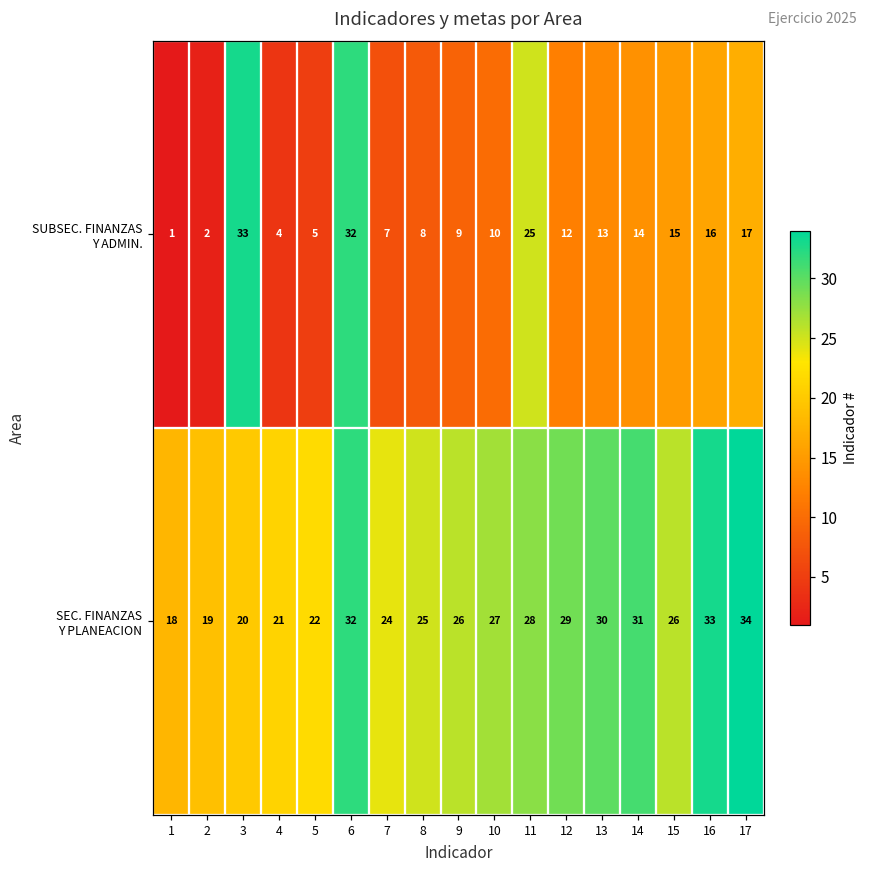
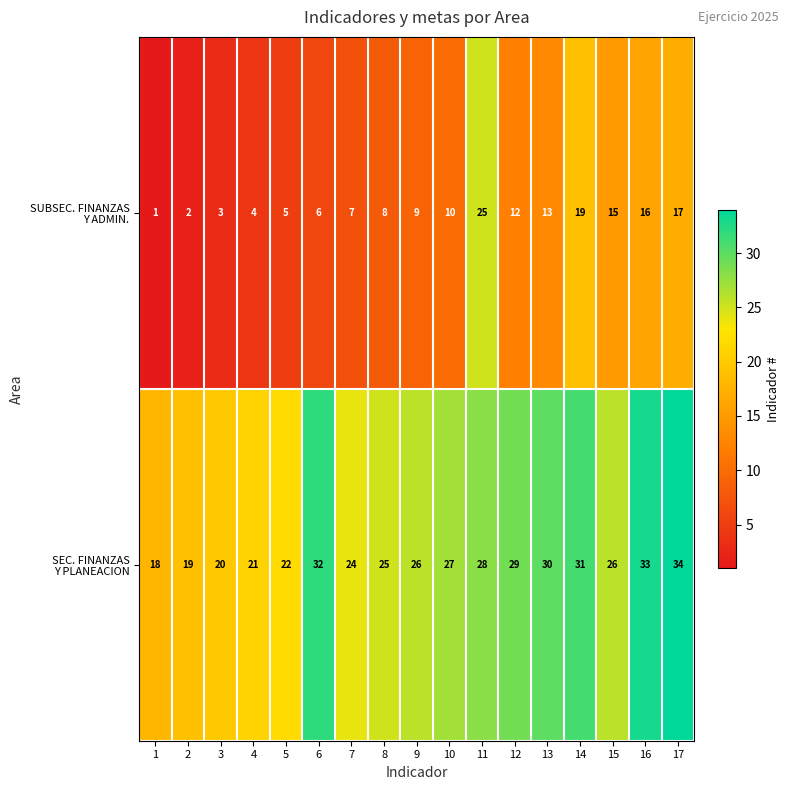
  {
    "SUBSEC. FINANZAS Y ADMIN.": {
      "1": 1,
      "2": 2,
-     "3": 33,
+     "3": 3,
      "4": 4,
      "5": 5,
-     "6": 32,
+     "6": 6,
      "7": 7,
      "8": 8,
      "9": 9,
      "10": 10,
      "11": 25,
      "12": 12,
      "13": 13,
-     "14": 14,
+     "14": 19,
      "15": 15,
      "16": 16,
      "17": 17
    },
    "SEC. FINANZAS Y PLANEACION": {
      "1": 18,
      "2": 19,
      "3": 20,
      "4": 21,
      "5": 22,
      "6": 32,
      "7": 24,
      "8": 25,
      "9": 26,
      "10": 27,
      "11": 28,
      "12": 29,
      "13": 30,
      "14": 31,
      "15": 26,
      "16": 33,
      "17": 34
    }
  }
